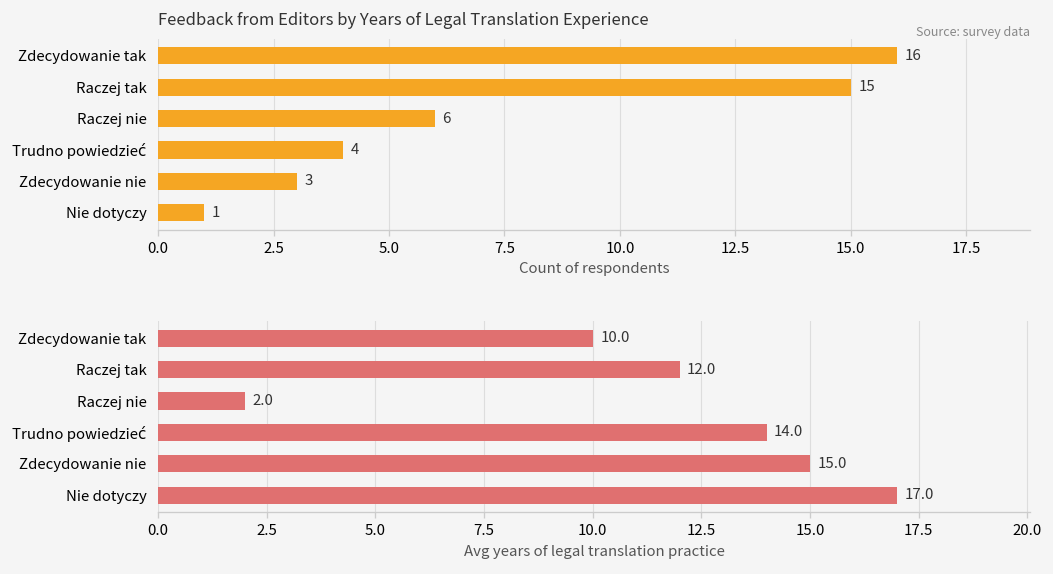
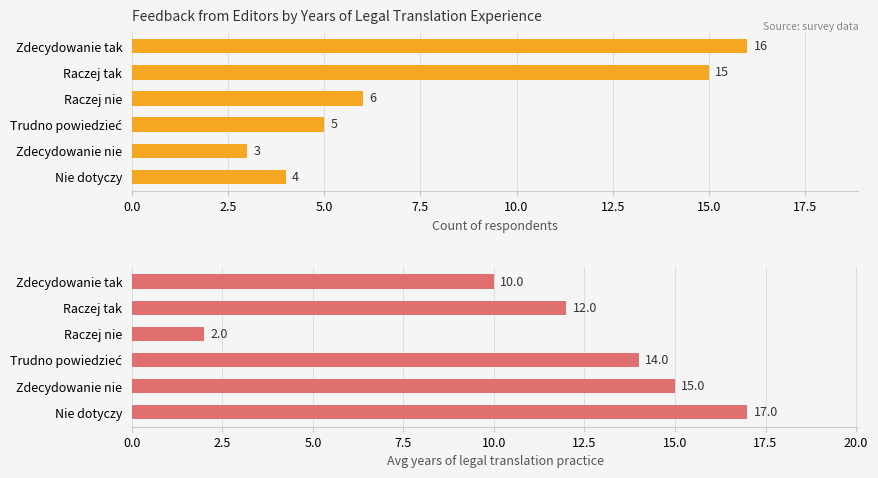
  {
    "Feedback from Editors by Years of Legal Translation Experience": {
      "Zdecydowanie tak": 16,
      "Raczej tak": 15,
      "Raczej nie": 6,
-     "Trudno powiedzieć": 4,
+     "Trudno powiedzieć": 5,
      "Zdecydowanie nie": 3,
-     "Nie dotyczy": 1
+     "Nie dotyczy": 4
    }
  }
